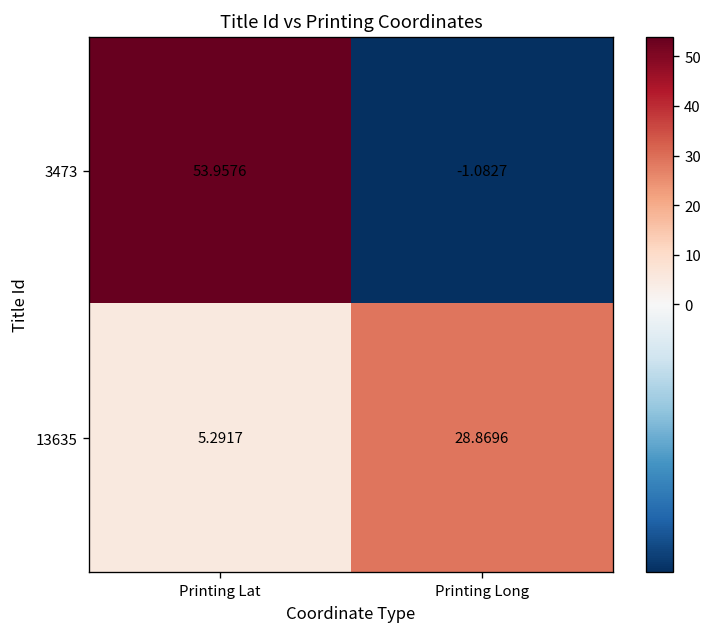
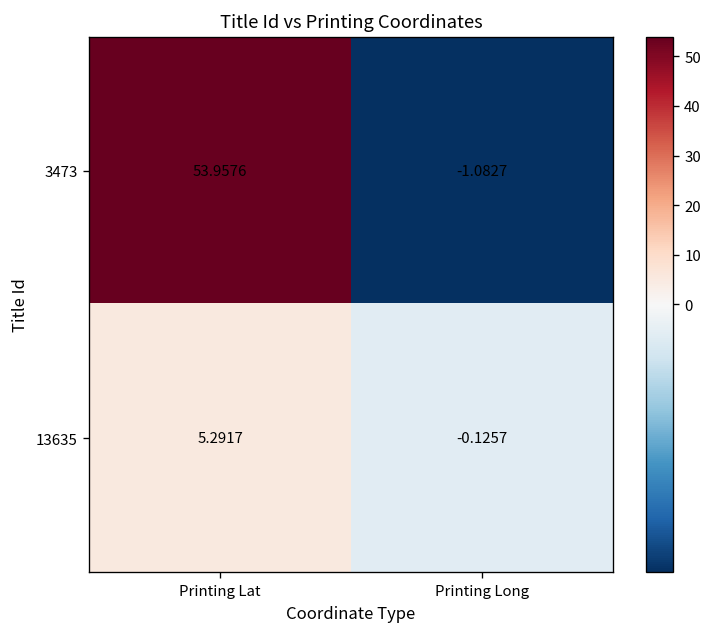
  {
    "3473": {
      "Printing Lat": 53.9576,
      "Printing Long": -1.0827
    },
    "13635": {
      "Printing Lat": 5.2917,
-     "Printing Long": 28.8696
+     "Printing Long": -0.1257
    }
  }
